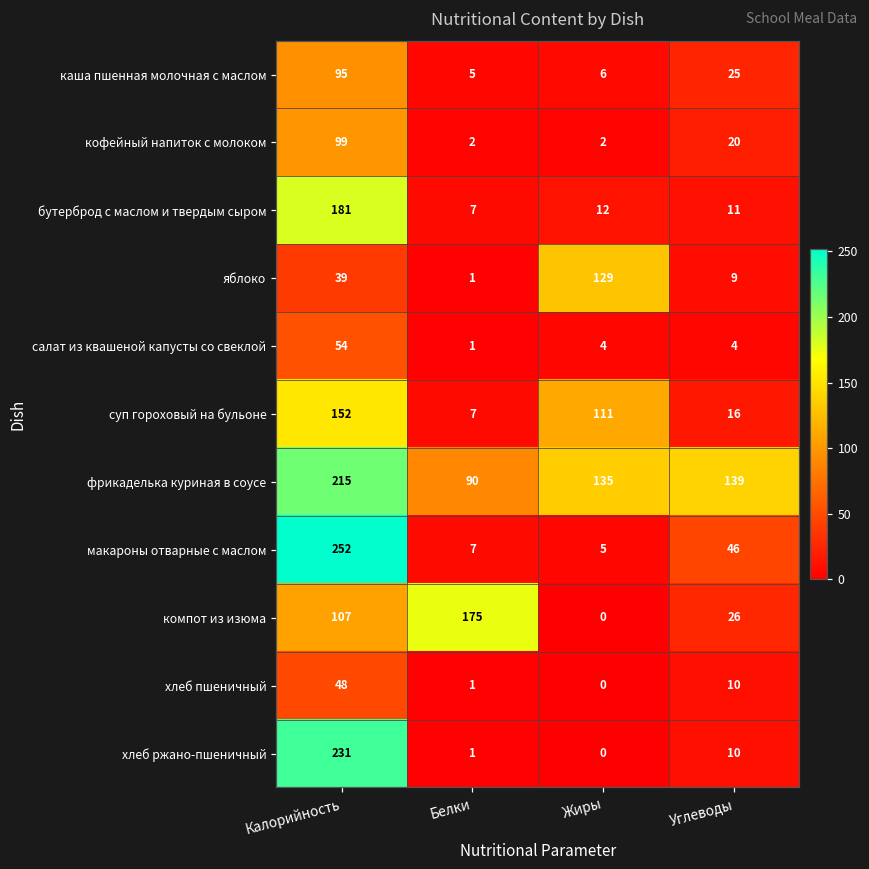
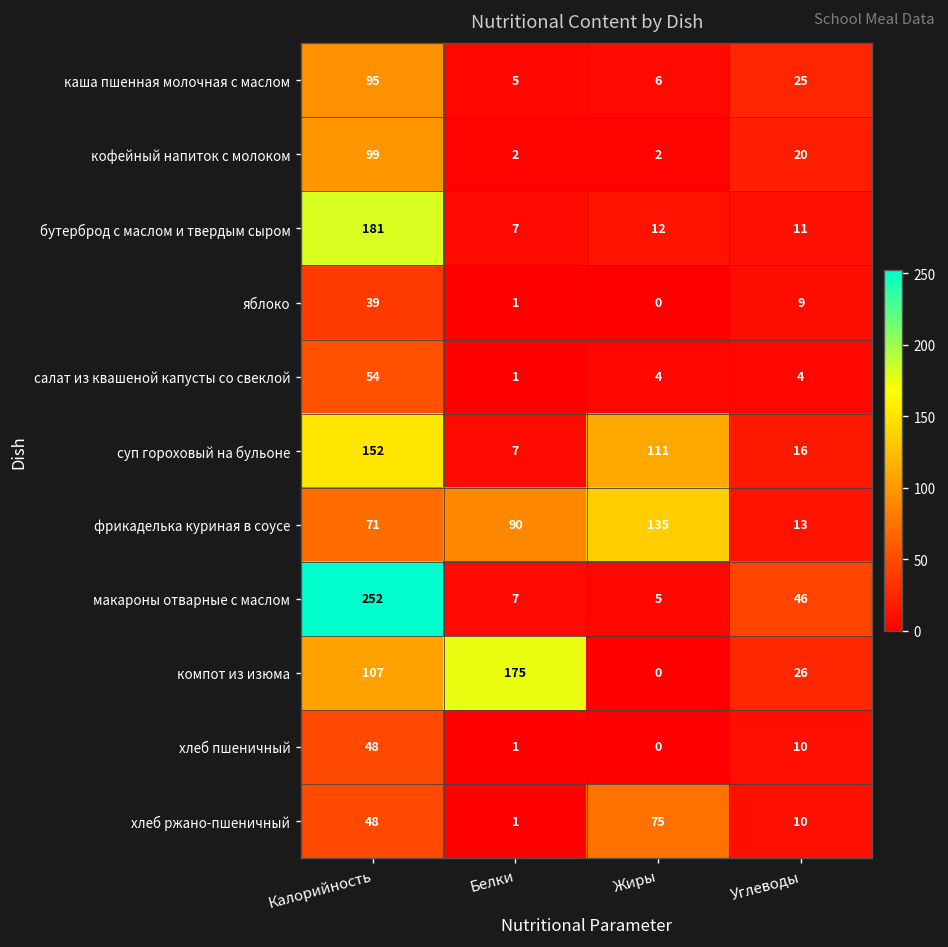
  {
    "каша пшенная молочная с маслом": {
      "Калорийность": 95,
      "Белки": 5,
      "Жиры": 6,
      "Углеводы": 25
    },
    "кофейный напиток с молоком": {
      "Калорийность": 99,
      "Белки": 2,
      "Жиры": 2,
      "Углеводы": 20
    },
    "бутерброд с маслом и твердым сыром": {
      "Калорийность": 181,
      "Белки": 7,
      "Жиры": 12,
      "Углеводы": 11
    },
    "яблоко": {
      "Калорийность": 39,
      "Белки": 1,
-     "Жиры": 129,
+     "Жиры": 0,
      "Углеводы": 9
    },
    "салат из квашеной капусты со свеклой": {
      "Калорийность": 54,
      "Белки": 1,
      "Жиры": 4,
      "Углеводы": 4
    },
    "суп гороховый на бульоне": {
      "Калорийность": 152,
      "Белки": 7,
      "Жиры": 111,
      "Углеводы": 16
    },
    "фрикаделька куриная в соусе": {
-     "Калорийность": 215,
+     "Калорийность": 71,
      "Белки": 90,
      "Жиры": 135,
-     "Углеводы": 139
+     "Углеводы": 13
    },
    "макароны отварные с маслом": {
      "Калорийность": 252,
      "Белки": 7,
      "Жиры": 5,
      "Углеводы": 46
    },
    "компот из изюма": {
      "Калорийность": 107,
      "Белки": 175,
      "Жиры": 0,
      "Углеводы": 26
    },
    "хлеб пшеничный": {
      "Калорийность": 48,
      "Белки": 1,
      "Жиры": 0,
      "Углеводы": 10
    },
    "хлеб ржано-пшеничный": {
-     "Калорийность": 231,
+     "Калорийность": 48,
      "Белки": 1,
-     "Жиры": 0,
+     "Жиры": 75,
      "Углеводы": 10
    }
  }
